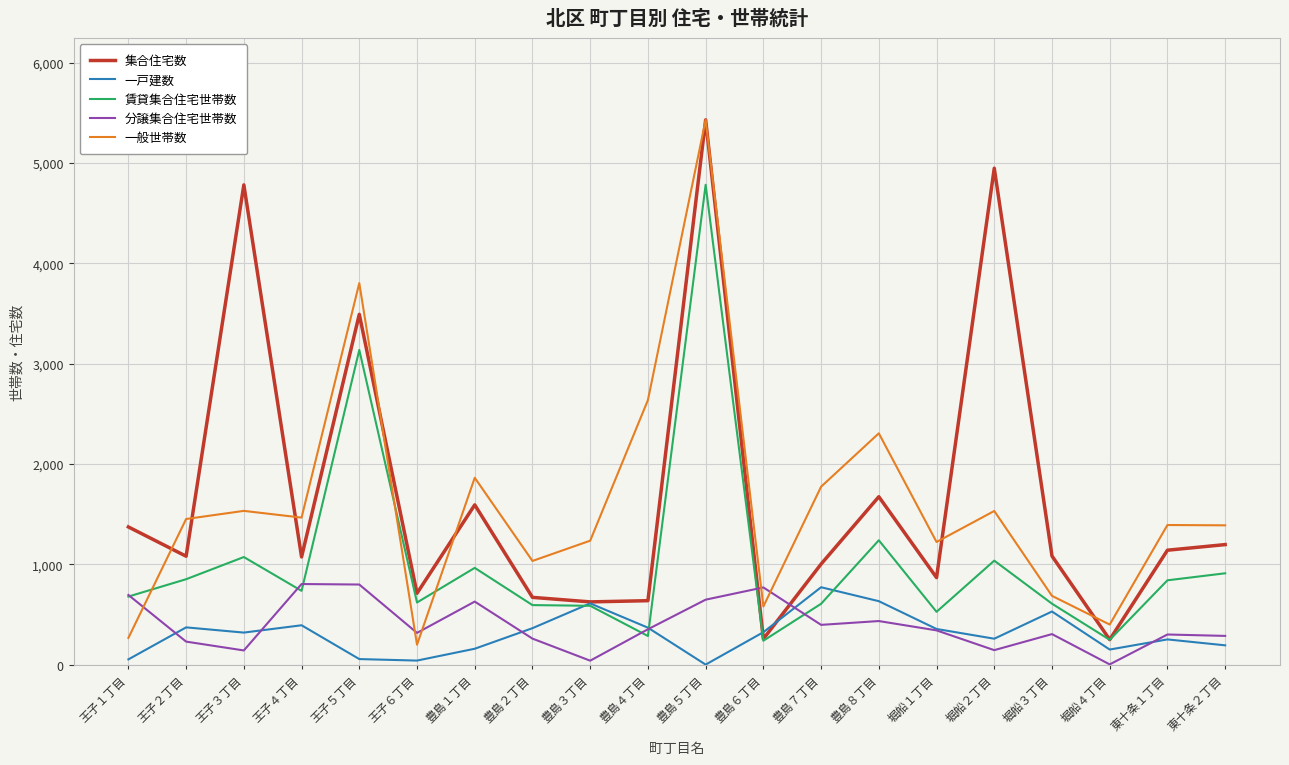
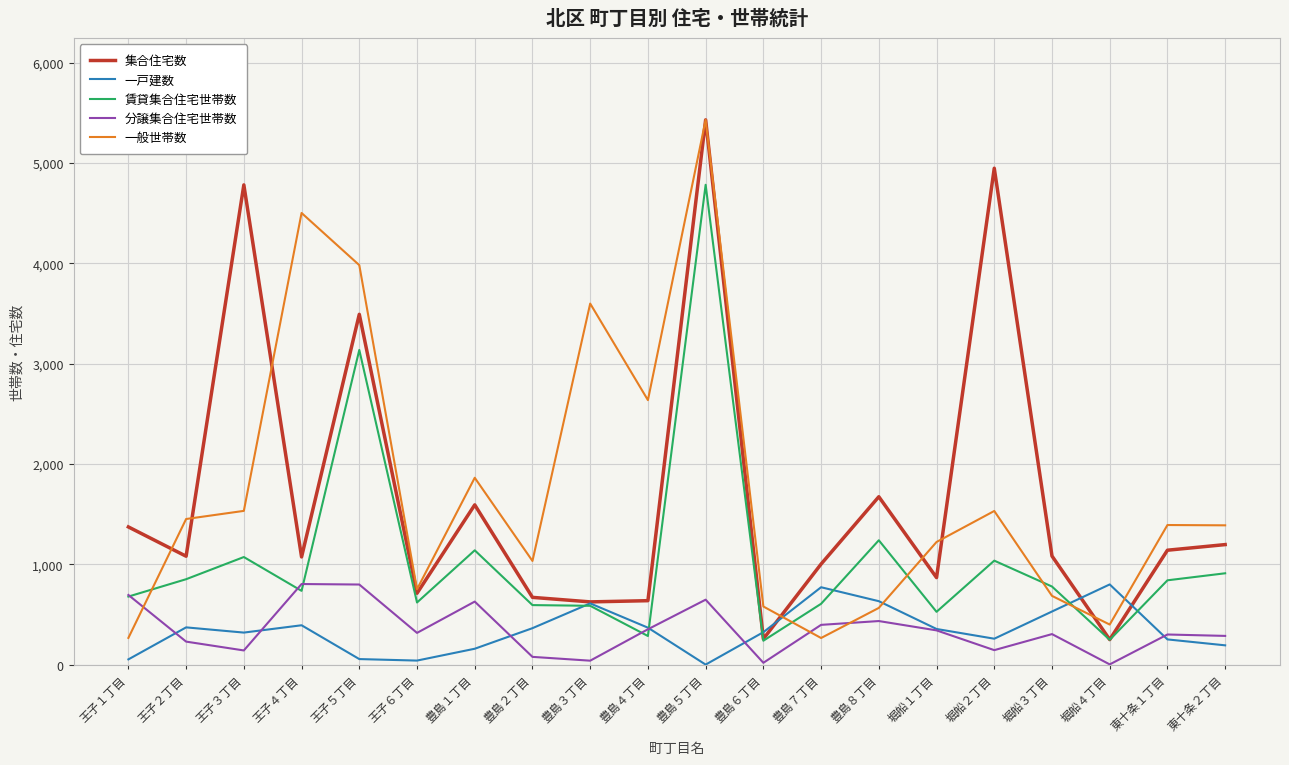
  {
    "集合住宅数": {
      "王子１丁目": "1,370",
      "王子２丁目": "1,080",
      "王子３丁目": "4,780",
      "王子４丁目": "1,070",
      "王子５丁目": "3,490",
      "王子６丁目": "710",
      "豊島１丁目": "1,590",
      "豊島２丁目": "670",
      "豊島４丁目": "640",
      "豊島７丁目": "1,000",
      "豊島８丁目": "1,670",
      "堀船１丁目": "870",
      "堀船２丁目": "4,950",
      "堀船３丁目": "1,080",
      "東十条１丁目": "1,140",
      "東十条２丁目": "1,200"
    },
    "一戸建数": {
      "王子１丁目": "50",
      "王子２丁目": "370",
      "王子３丁目": "320",
      "王子４丁目": "390",
      "王子５丁目": "60",
      "王子６丁目": "40",
      "豊島１丁目": "160",
      "豊島２丁目": "360",
      "豊島５丁目": "0",
      "豊島６丁目": "320",
      "豊島７丁目": "770",
      "豊島８丁目": "630",
      "堀船２丁目": "260",
      "堀船３丁目": "530",
-     "堀船４丁目": "150",
+     "堀船４丁目": "800",
      "東十条１丁目": "250",
      "東十条２丁目": "190"
    },
    "賃貸集合住宅世帯数": {
      "王子２丁目": "850",
      "王子３丁目": "1,070",
      "王子４丁目": "740",
      "王子５丁目": "3,140",
      "王子６丁目": "620",
-     "豊島１丁目": "960",
+     "豊島１丁目": "1,140",
      "豊島２丁目": "590",
      "豊島４丁目": "290",
      "豊島５丁目": "4,780",
      "豊島７丁目": "610",
      "豊島８丁目": "1,240",
      "堀船１丁目": "530",
      "堀船２丁目": "1,040",
-     "堀船３丁目": "610",
+     "堀船３丁目": "780",
      "東十条１丁目": "840",
      "東十条２丁目": "910"
    },
    "分譲集合住宅世帯数": {
      "王子２丁目": "230",
      "王子３丁目": "140",
      "王子４丁目": "800",
      "王子５丁目": "800",
      "王子６丁目": "320",
      "豊島１丁目": "630",
-     "豊島２丁目": "260",
+     "豊島２丁目": "80",
      "豊島３丁目": "40",
      "豊島５丁目": "650",
-     "豊島６丁目": "770",
+     "豊島６丁目": "20",
      "豊島７丁目": "400",
      "豊島８丁目": "430",
      "堀船２丁目": "140",
      "堀船３丁目": "300",
      "堀船４丁目": "0",
      "東十条１丁目": "300",
      "東十条２丁目": "290"
    },
    "一般世帯数": {
      "王子１丁目": "270",
      "王子２丁目": "1,450",
      "王子３丁目": "1,530",
-     "王子４丁目": "1,470",
-     "王子５丁目": "3,800",
-     "王子６丁目": "200",
+     "王子４丁目": "4,500",
+     "王子５丁目": "3,980",
+     "王子６丁目": "750",
      "豊島１丁目": "1,860",
      "豊島２丁目": "1,030",
-     "豊島３丁目": "1,240",
+     "豊島３丁目": "3,600",
      "豊島４丁目": "2,640",
      "豊島６丁目": "580",
-     "豊島７丁目": "1,770",
-     "豊島８丁目": "2,310",
+     "豊島７丁目": "270",
+     "豊島８丁目": "570",
      "堀船１丁目": "1,220",
      "堀船２丁目": "1,530",
      "堀船３丁目": "690",
      "堀船４丁目": "400",
      "東十条１丁目": "1,390",
      "東十条２丁目": "1,390"
    }
  }
